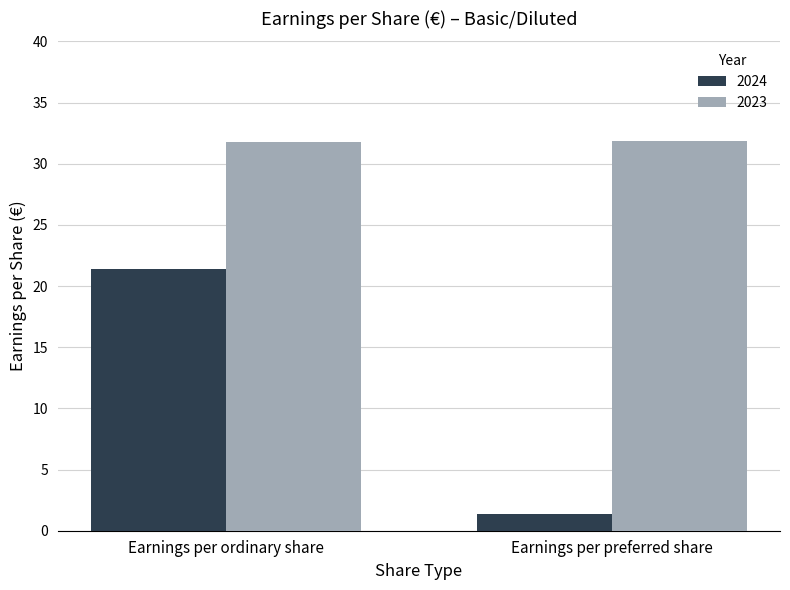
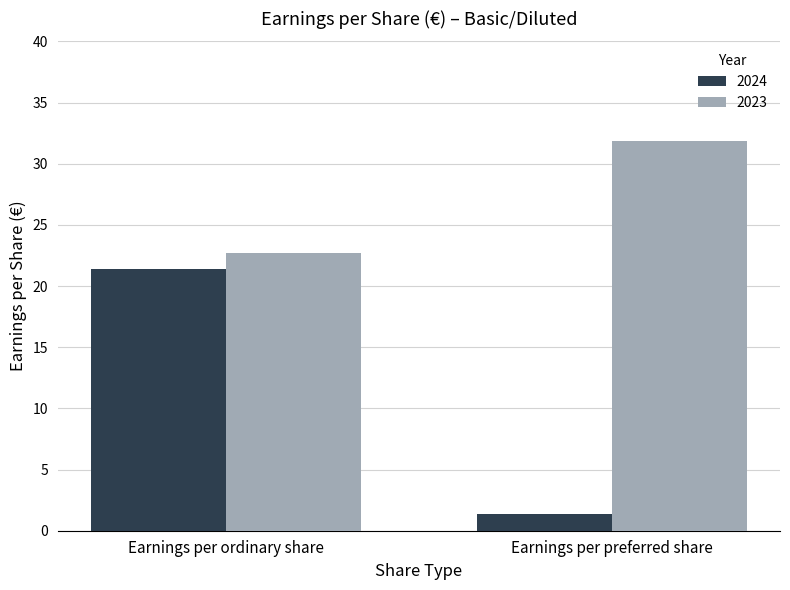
  {
    "2024": {
      "Earnings per ordinary share": 21.4,
      "Earnings per preferred share": 1.4
    },
    "2023": {
-     "Earnings per ordinary share": 31.8,
+     "Earnings per ordinary share": 22.7,
      "Earnings per preferred share": 31.9
    }
  }
